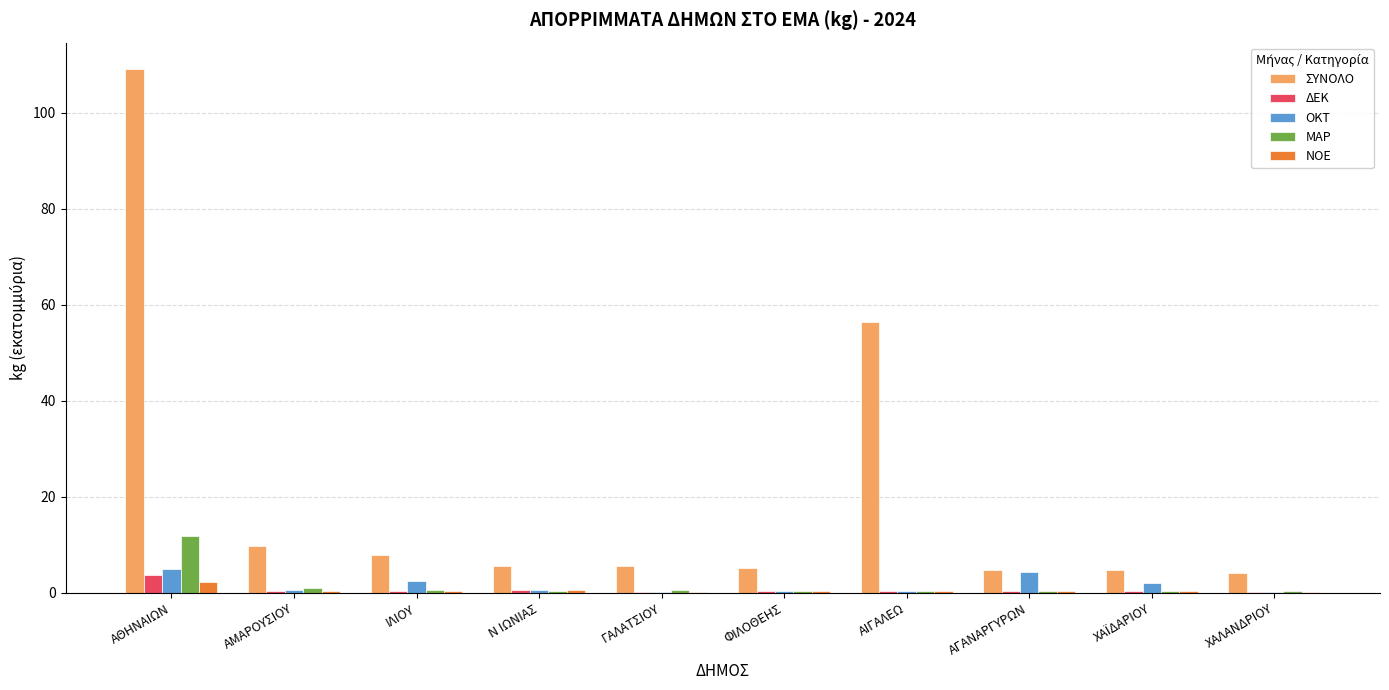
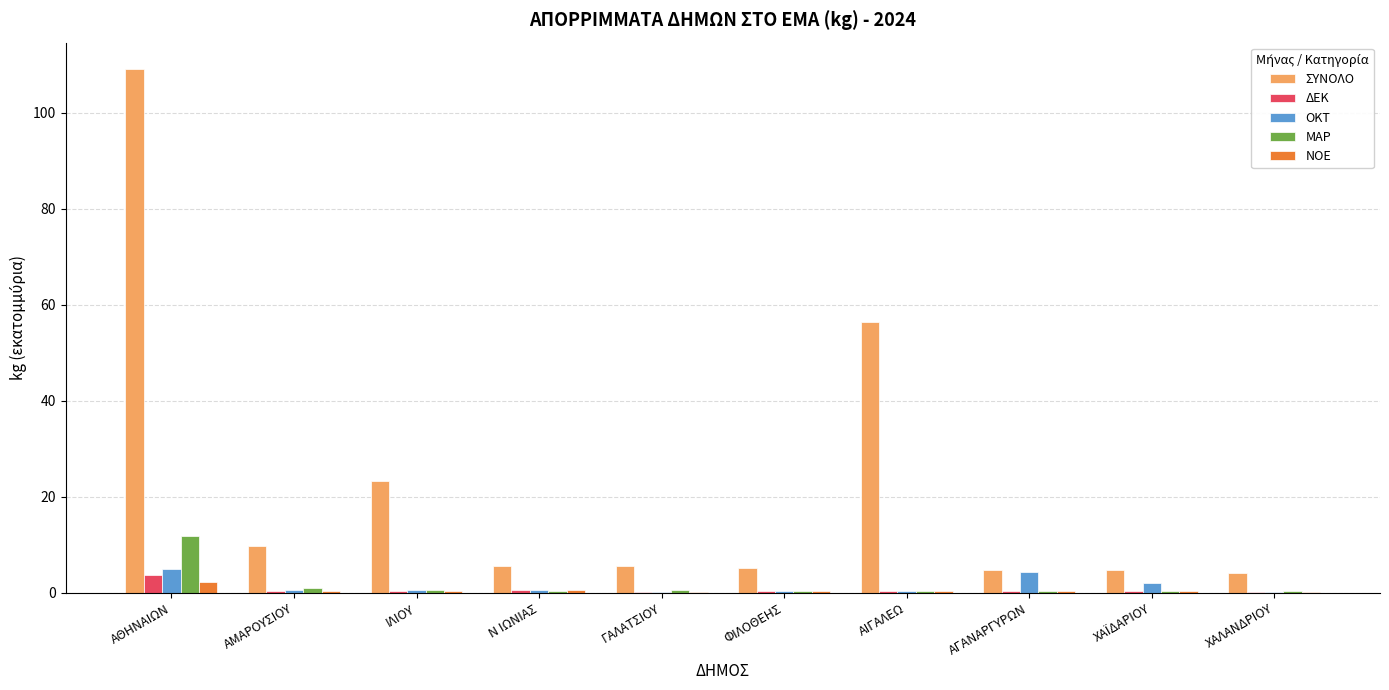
  {
    "ΣΥΝΟΛΟ": {
      "ΑΘΗΝΑΙΩΝ": 109,
      "ΑΜΑΡΟΥΣΙΟΥ": 10,
-     "ΙΛΙΟΥ": 8,
+     "ΙΛΙΟΥ": 23,
      "Ν ΙΩΝΙΑΣ": 6,
      "ΓΑΛΑΤΣΙΟΥ": 6,
      "ΦΙΛΟΘΕΗΣ": 5,
      "ΑΙΓΑΛΕΩ": 56,
      "ΑΓΑΝΑΡΓΥΡΩΝ": 5,
      "ΧΑΪΔΑΡΙΟΥ": 5,
      "ΧΑΛΑΝΔΡΙΟΥ": 4
    },
    "ΔΕΚ": {
      "ΑΘΗΝΑΙΩΝ": 4,
      "Ν ΙΩΝΙΑΣ": 1
    },
    "ΟΚΤ": {
      "ΑΘΗΝΑΙΩΝ": 5,
      "ΑΜΑΡΟΥΣΙΟΥ": 1,
-     "ΙΛΙΟΥ": 3,
+     "ΙΛΙΟΥ": 1,
      "ΑΓΑΝΑΡΓΥΡΩΝ": 4,
      "ΧΑΪΔΑΡΙΟΥ": 2
    },
    "ΜΑΡ": {
      "ΑΘΗΝΑΙΩΝ": 12,
      "ΑΜΑΡΟΥΣΙΟΥ": 1,
      "ΙΛΙΟΥ": 1,
      "ΓΑΛΑΤΣΙΟΥ": 1
    },
    "ΝΟΕ": {
      "ΑΘΗΝΑΙΩΝ": 2,
      "Ν ΙΩΝΙΑΣ": 1
    }
  }
